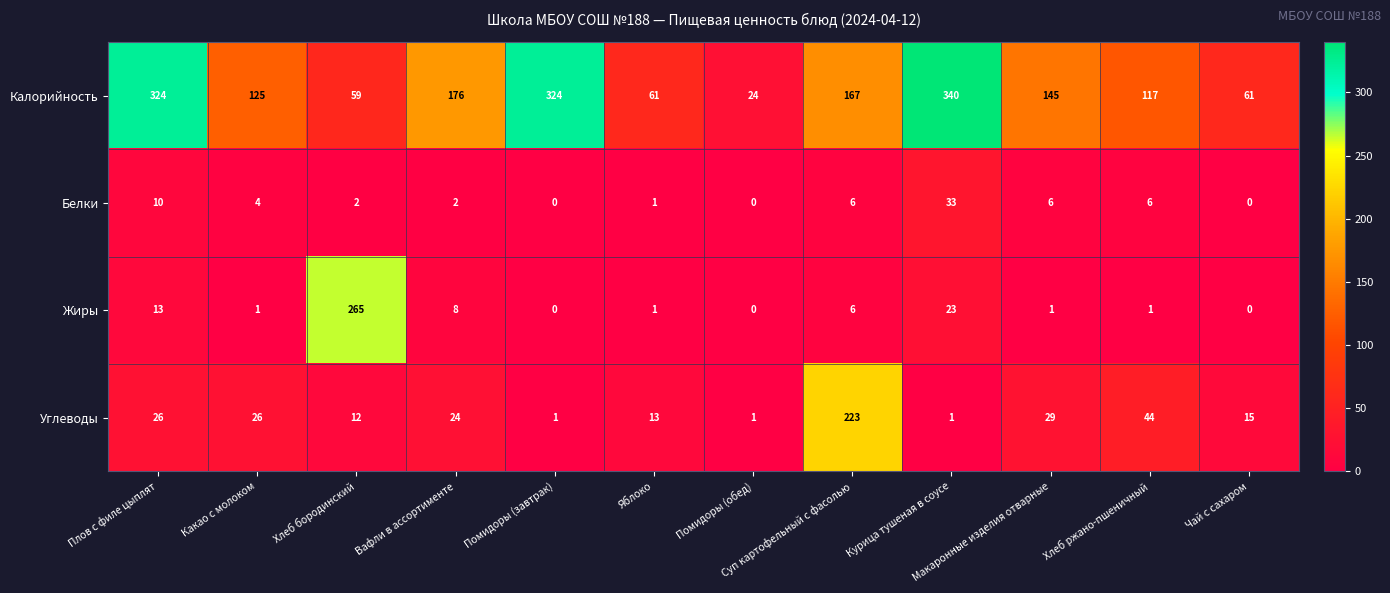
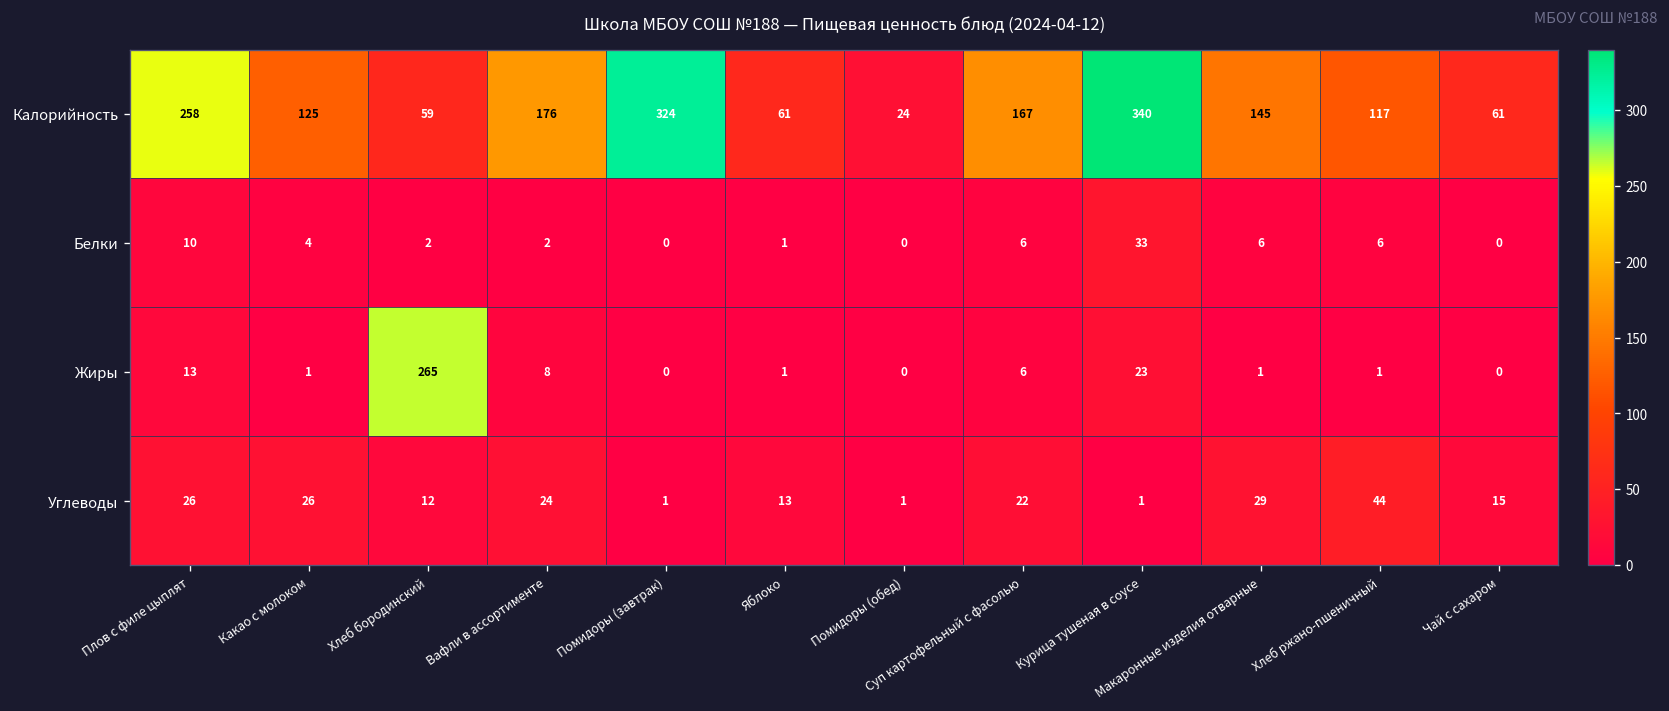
  {
    "Калорийность": {
-     "Плов с филе цыплят": 324,
+     "Плов с филе цыплят": 258,
      "Какао с молоком": 125,
      "Хлеб бородинский": 59,
      "Вафли в ассортименте": 176,
      "Помидоры (завтрак)": 324,
      "Яблоко": 61,
      "Помидоры (обед)": 24,
      "Суп картофельный с фасолью": 167,
      "Курица тушеная в соусе": 340,
      "Макаронные изделия отварные": 145,
      "Хлеб ржано-пшеничный": 117,
      "Чай с сахаром": 61
    },
    "Белки": {
      "Плов с филе цыплят": 10,
      "Какао с молоком": 4,
      "Хлеб бородинский": 2,
      "Вафли в ассортименте": 2,
      "Помидоры (завтрак)": 0,
      "Яблоко": 1,
      "Помидоры (обед)": 0,
      "Суп картофельный с фасолью": 6,
      "Курица тушеная в соусе": 33,
      "Макаронные изделия отварные": 6,
      "Хлеб ржано-пшеничный": 6,
      "Чай с сахаром": 0
    },
    "Жиры": {
      "Плов с филе цыплят": 13,
      "Какао с молоком": 1,
      "Хлеб бородинский": 265,
      "Вафли в ассортименте": 8,
      "Помидоры (завтрак)": 0,
      "Яблоко": 1,
      "Помидоры (обед)": 0,
      "Суп картофельный с фасолью": 6,
      "Курица тушеная в соусе": 23,
      "Макаронные изделия отварные": 1,
      "Хлеб ржано-пшеничный": 1,
      "Чай с сахаром": 0
    },
    "Углеводы": {
      "Плов с филе цыплят": 26,
      "Какао с молоком": 26,
      "Хлеб бородинский": 12,
      "Вафли в ассортименте": 24,
      "Помидоры (завтрак)": 1,
      "Яблоко": 13,
      "Помидоры (обед)": 1,
-     "Суп картофельный с фасолью": 223,
+     "Суп картофельный с фасолью": 22,
      "Курица тушеная в соусе": 1,
      "Макаронные изделия отварные": 29,
      "Хлеб ржано-пшеничный": 44,
      "Чай с сахаром": 15
    }
  }
